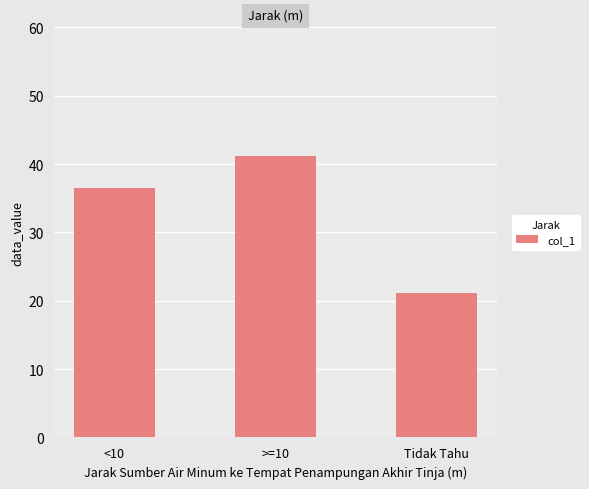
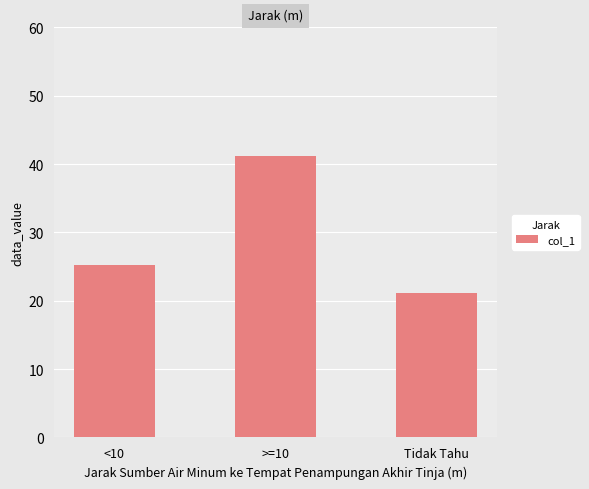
  {
-   "<10": 36,
+   "<10": 25,
    ">=10": 41,
    "Tidak Tahu": 21
  }
